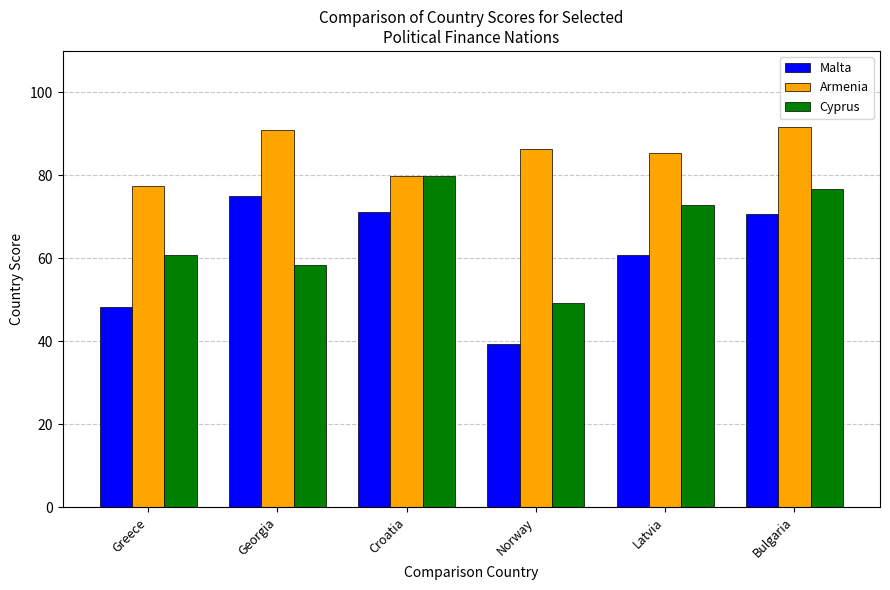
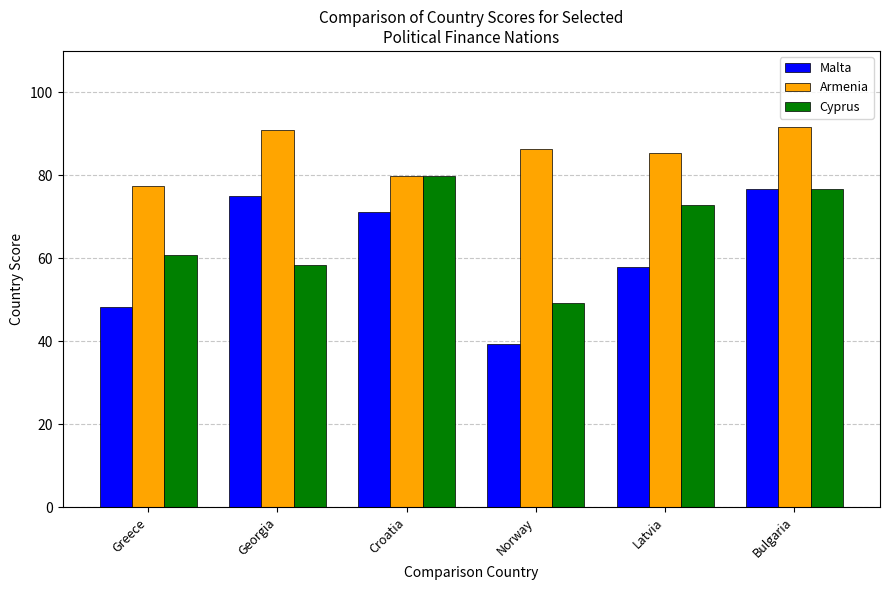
  {
    "Malta": {
      "Greece": 48,
      "Georgia": 75,
      "Croatia": 71,
      "Norway": 39,
-     "Latvia": 61,
-     "Bulgaria": 71
+     "Latvia": 58,
+     "Bulgaria": 77
    },
    "Armenia": {
      "Greece": 77,
      "Georgia": 91,
      "Croatia": 80,
      "Norway": 86,
      "Latvia": 85,
      "Bulgaria": 92
    },
    "Cyprus": {
      "Greece": 61,
      "Georgia": 58,
      "Croatia": 80,
      "Norway": 49,
      "Latvia": 73,
      "Bulgaria": 77
    }
  }
